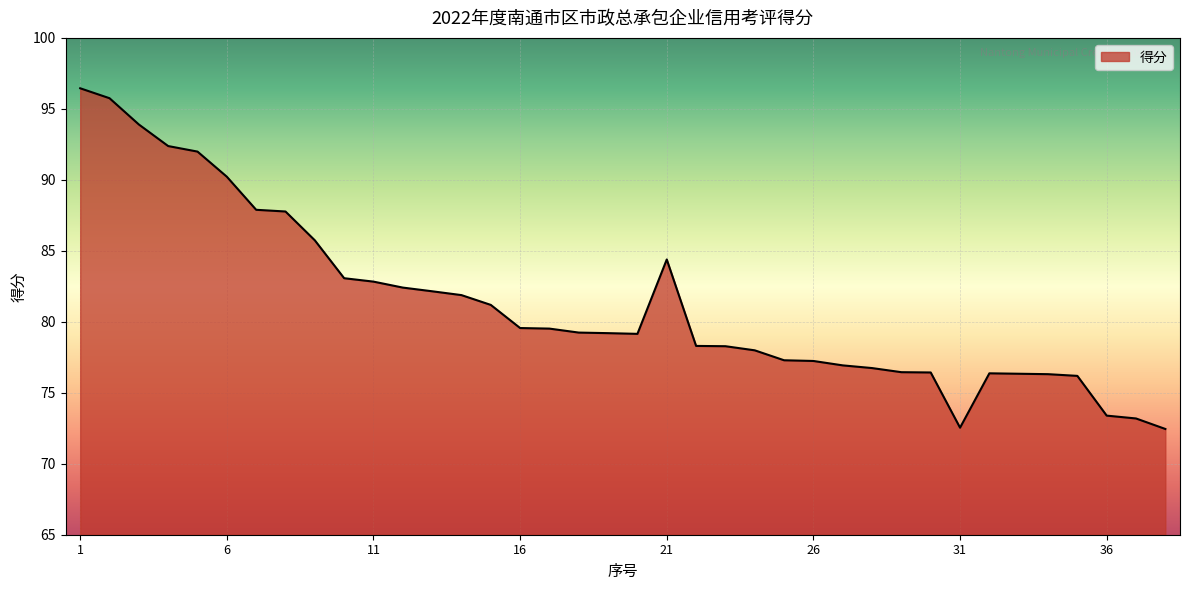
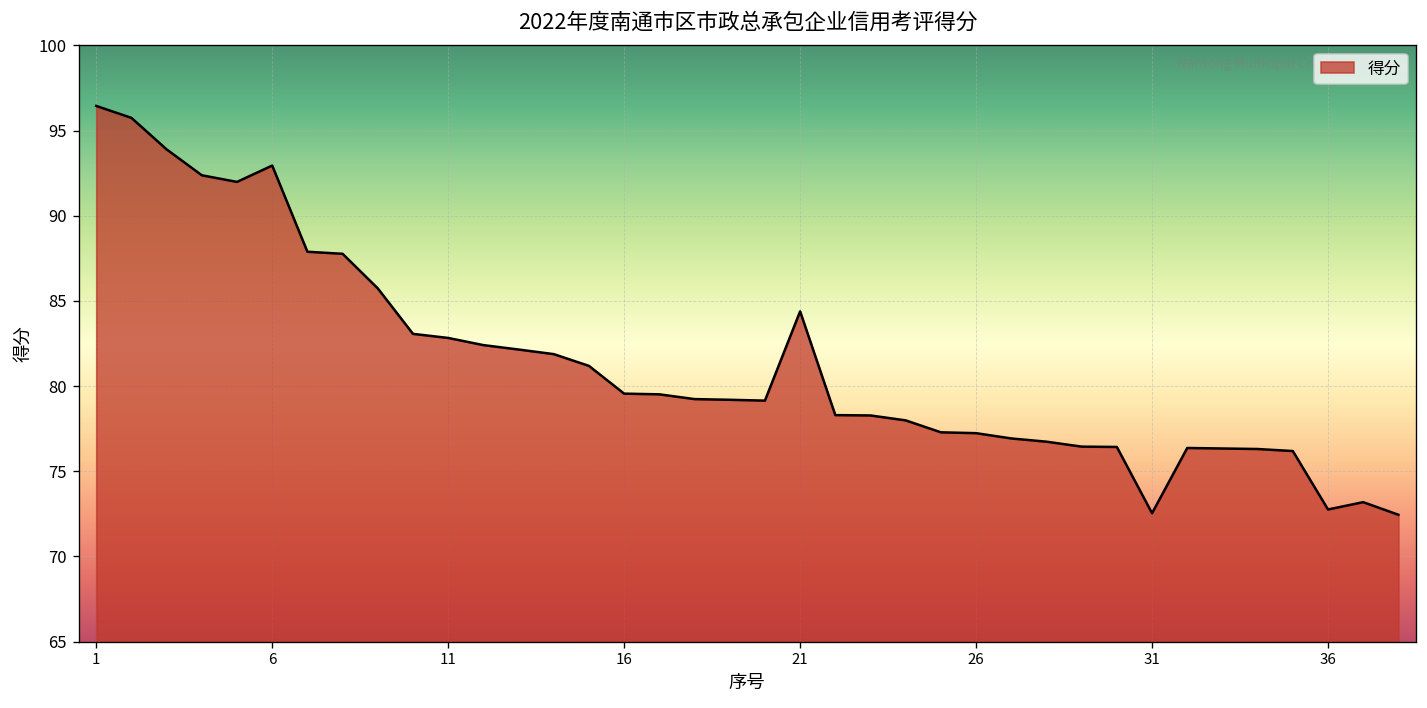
  {
    "1": 96.5,
-   "6": 90.2,
+   "6": 93.0,
    "11": 82.8,
    "16": 79.6,
    "21": 84.4,
    "26": 77.2,
    "31": 72.5,
-   "36": 73.4
+   "36": 72.8
  }
